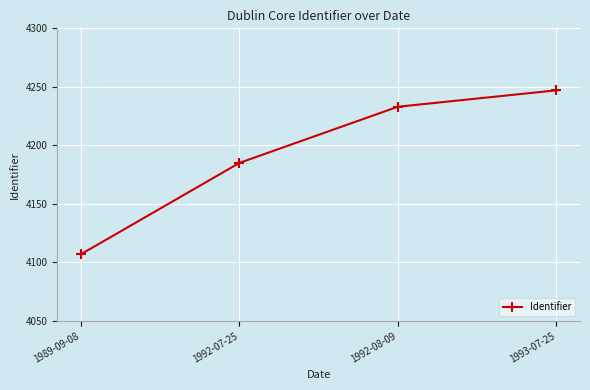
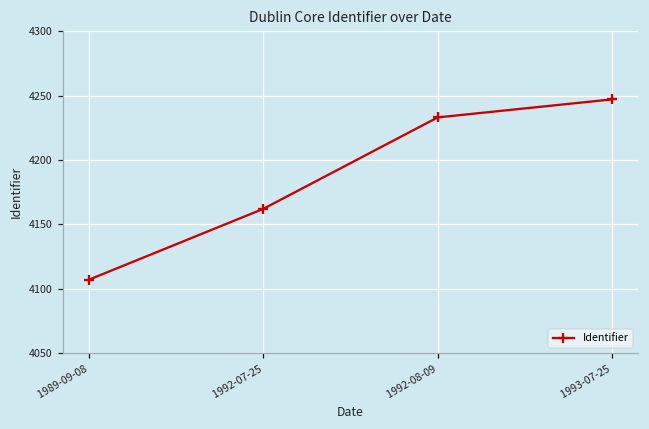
  {
    "1989-09-08": 4107,
-   "1992-07-25": 4185,
+   "1992-07-25": 4162,
    "1992-08-09": 4233,
    "1993-07-25": 4247
  }
